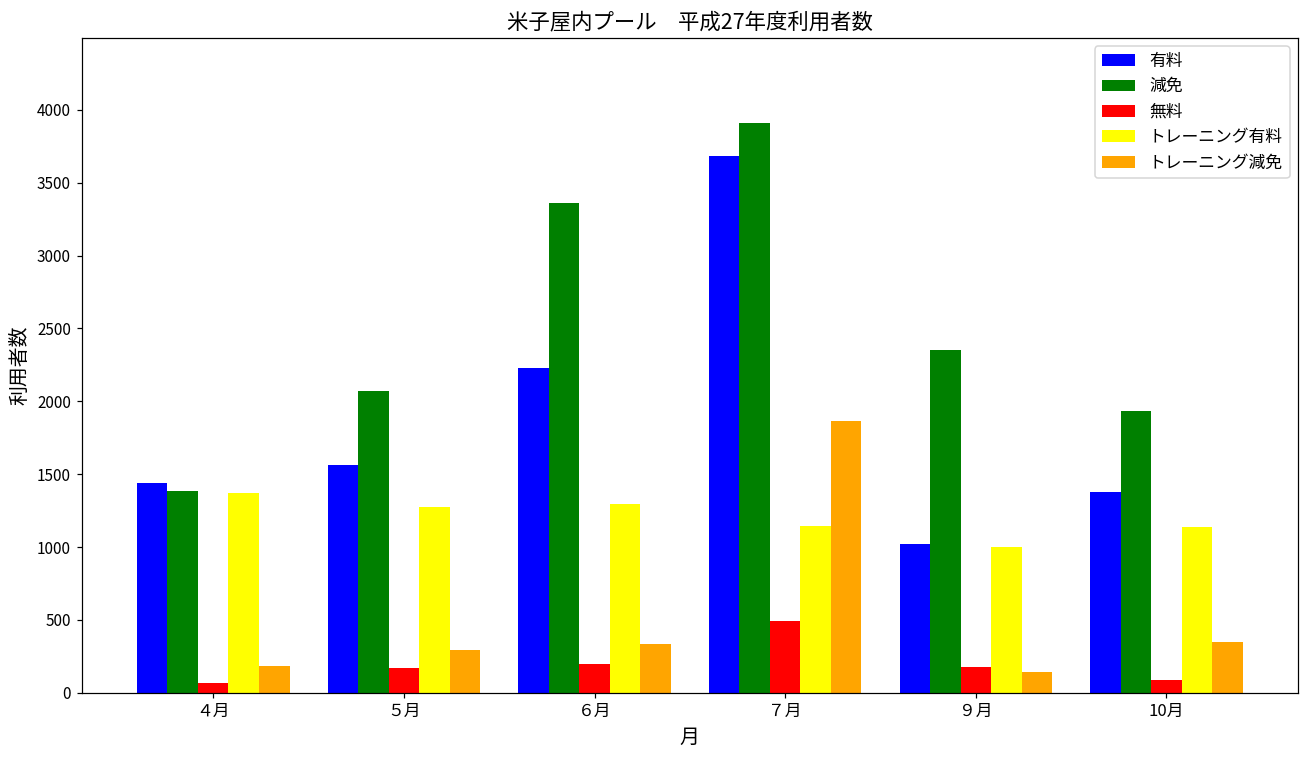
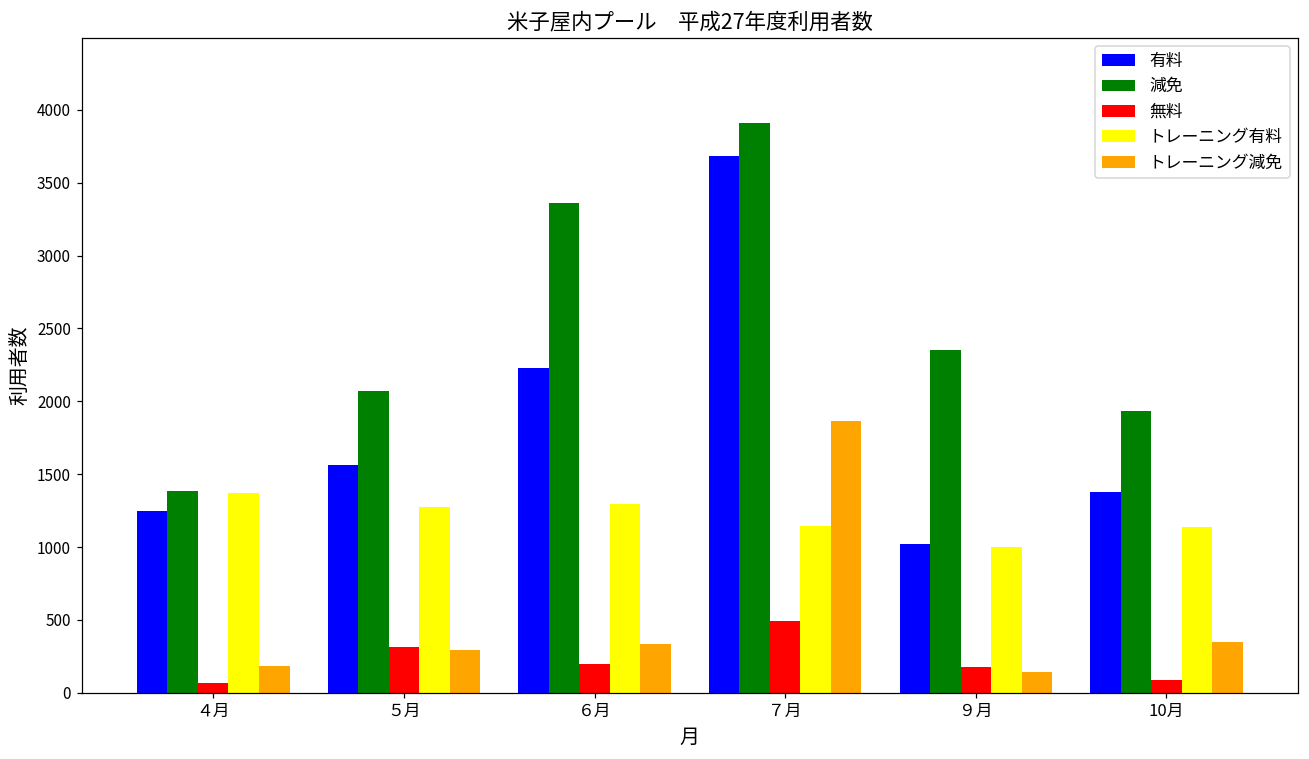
  {
    "有料": {
-     "４月": 1440,
+     "４月": 1240,
      "５月": 1560,
      "６月": 2230,
      "７月": 3680,
      "９月": 1020,
      "10月": 1380
    },
    "減免": {
      "４月": 1380,
      "５月": 2070,
      "６月": 3360,
      "７月": 3910,
      "９月": 2360,
      "10月": 1930
    },
    "無料": {
      "４月": 70,
-     "５月": 170,
+     "５月": 320,
      "６月": 190,
      "７月": 490,
      "９月": 180,
      "10月": 90
    },
    "トレーニング有料": {
      "４月": 1370,
      "５月": 1270,
      "６月": 1300,
      "７月": 1140,
      "９月": 1000,
      "10月": 1130
    },
    "トレーニング減免": {
      "４月": 180,
      "５月": 290,
      "６月": 330,
      "７月": 1860,
      "９月": 150,
      "10月": 350
    }
  }
